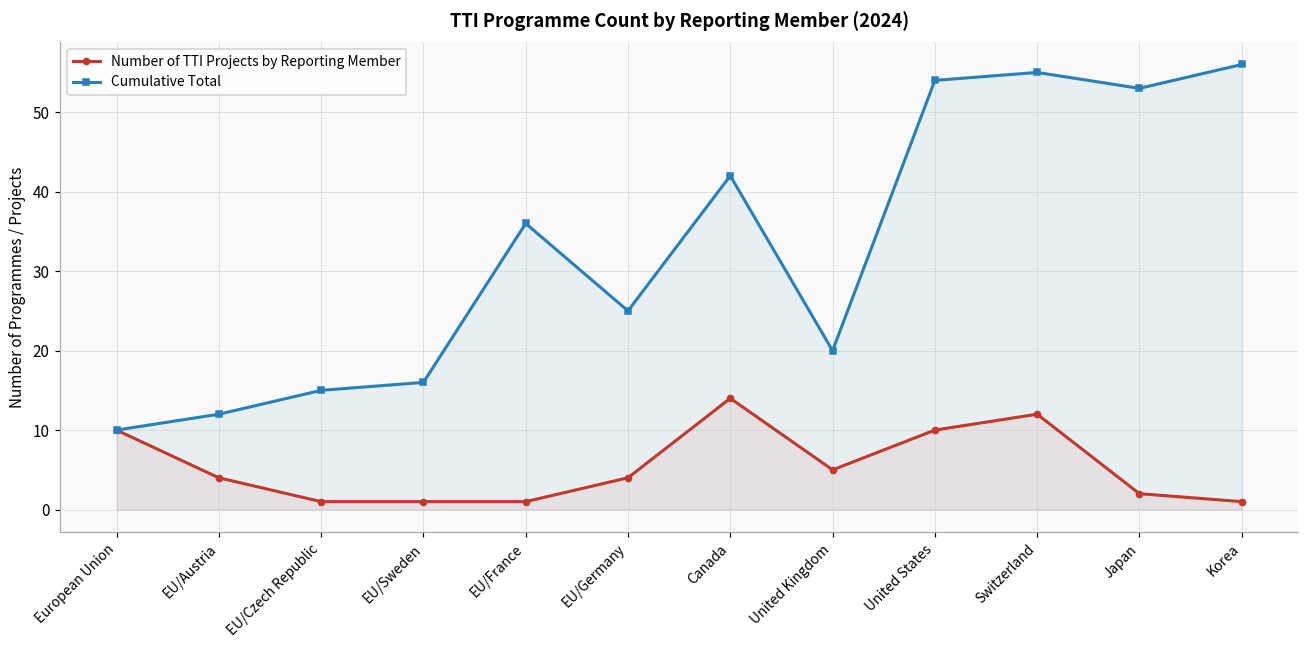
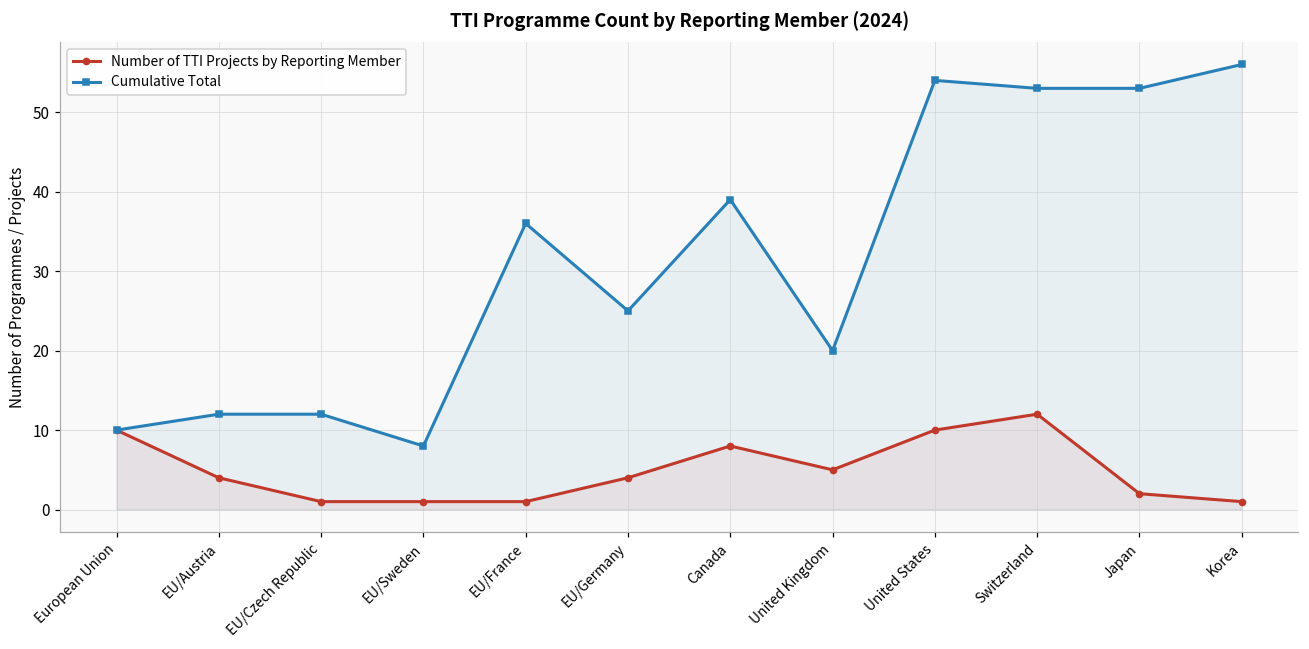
  {
    "Number of TTI Projects by Reporting Member": {
      "EU/Austria": 4,
      "EU/Czech Republic": 1,
      "EU/Sweden": 1,
      "EU/France": 1,
      "EU/Germany": 4,
-     "Canada": 14,
+     "Canada": 8,
      "United Kingdom": 5,
      "United States": 10,
      "Switzerland": 12,
      "Japan": 2,
      "Korea": 1
    },
    "Cumulative Total": {
      "EU/Austria": 12,
-     "EU/Czech Republic": 15,
-     "EU/Sweden": 16,
+     "EU/Czech Republic": 12,
+     "EU/Sweden": 8,
      "EU/France": 36,
      "EU/Germany": 25,
-     "Canada": 42,
+     "Canada": 39,
      "United Kingdom": 20,
      "United States": 54,
-     "Switzerland": 55,
+     "Switzerland": 53,
      "Japan": 53,
      "Korea": 56
    }
  }
